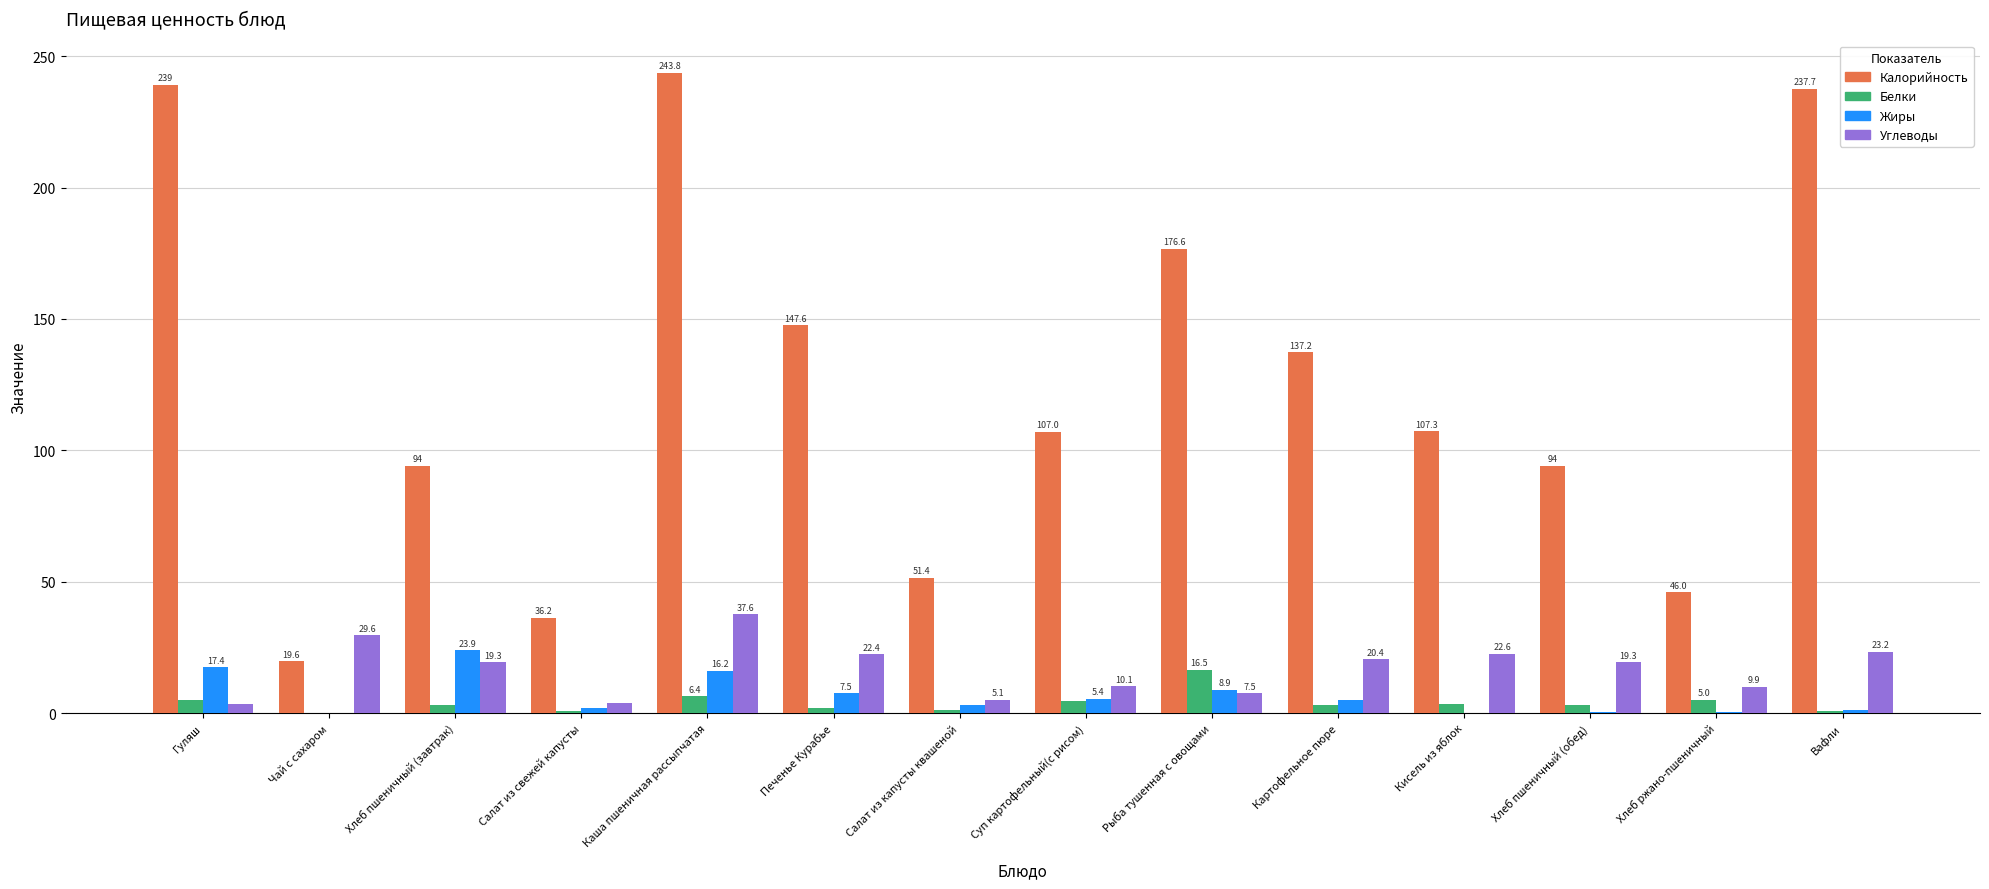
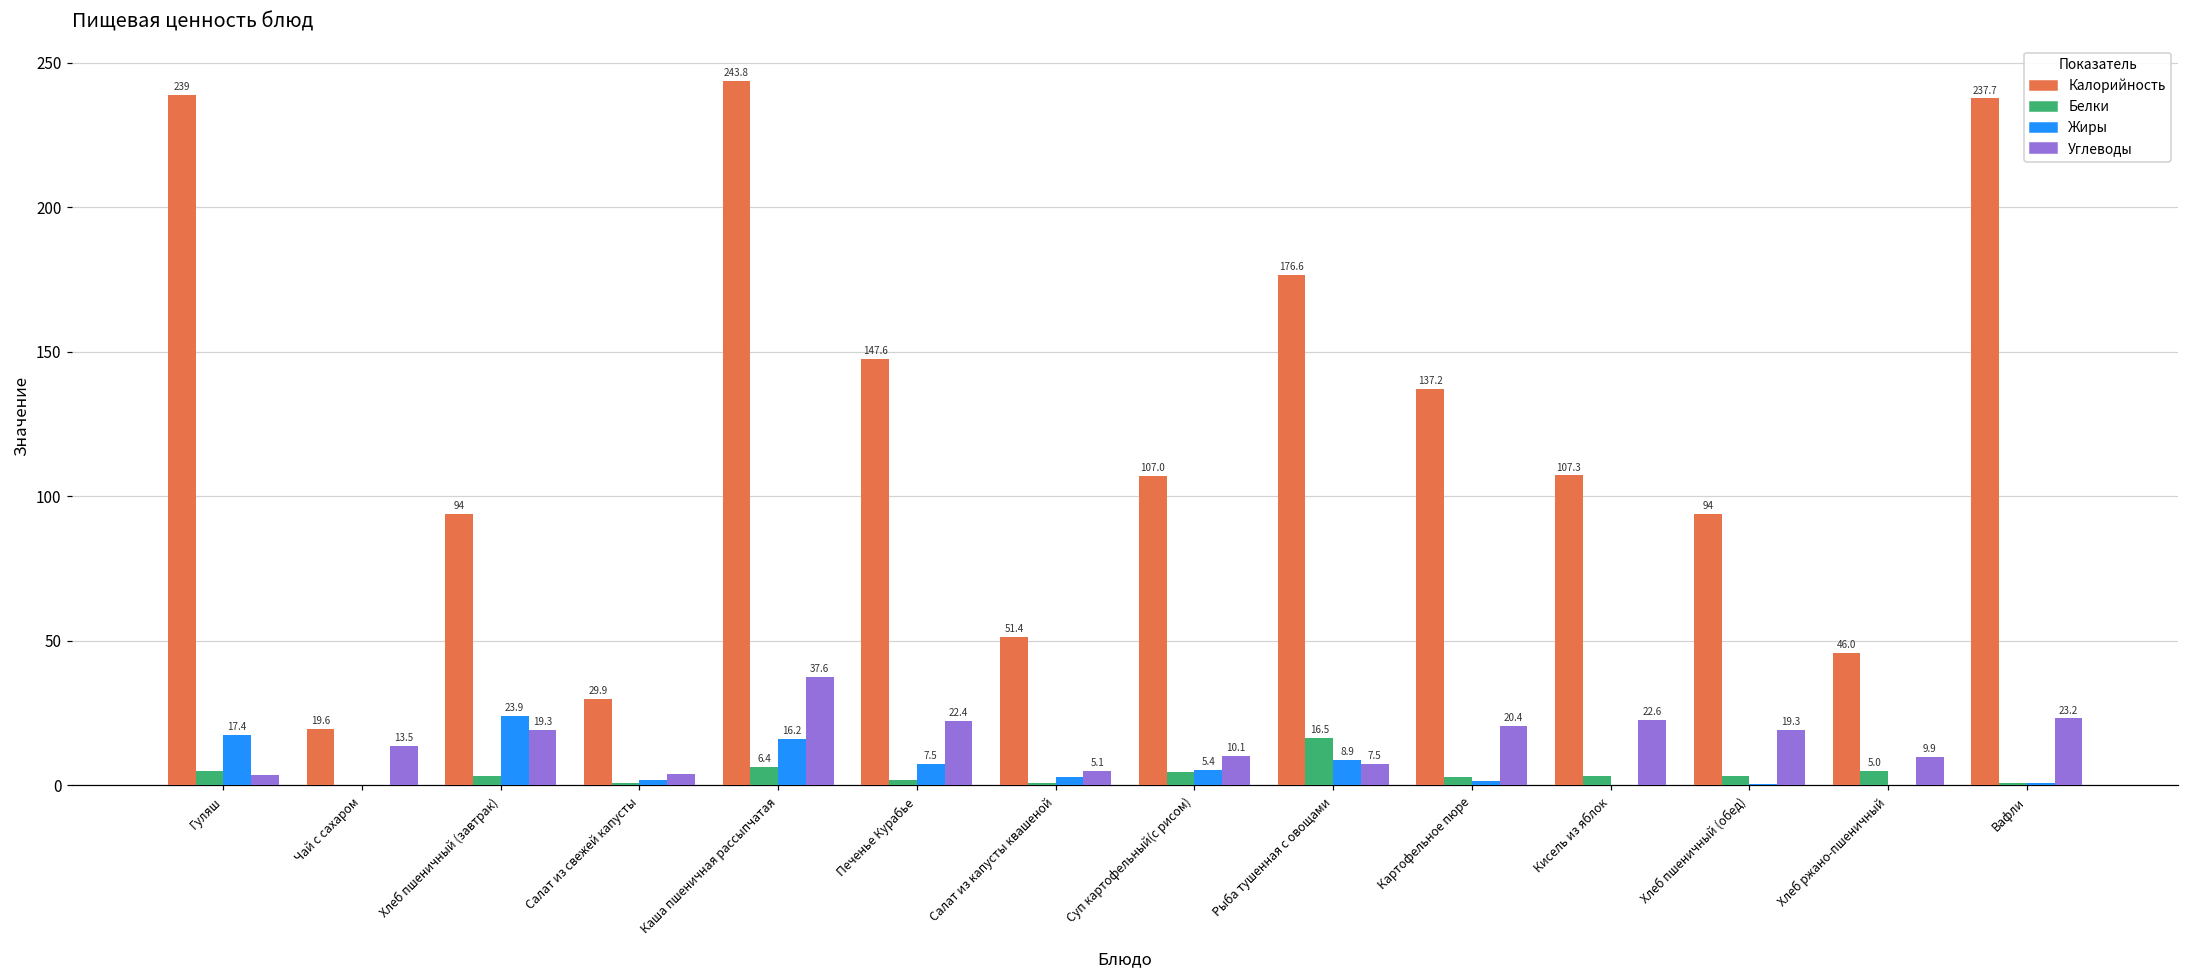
  {
    "Калорийность": {
      "Гуляш": 239,
      "Чай с сахаром": 19.6,
      "Хлеб пшеничный (завтрак)": 94,
-     "Салат из свежей капусты": 36.2,
+     "Салат из свежей капусты": 29.9,
      "Каша пшеничная рассыпчатая": 243.8,
      "Печенье Курабье": 147.6,
      "Салат из капусты квашеной": 51.4,
      "Суп картофельный(с рисом)": 107.0,
      "Рыба тушенная с овощами": 176.6,
      "Картофельное пюре": 137.2,
      "Кисель из яблок": 107.3,
      "Хлеб пшеничный (обед)": 94,
      "Хлеб ржано-пшеничный": 46.0,
      "Вафли": 237.7
    },
    "Белки": {
      "Каша пшеничная рассыпчатая": 6.4,
      "Рыба тушенная с овощами": 16.5,
      "Хлеб ржано-пшеничный": 5.0
    },
    "Жиры": {
      "Чай с сахаром": 0,
      "Салат из свежей капусты": 2,
      "Салат из капусты квашеной": 3,
-     "Картофельное пюре": 5,
+     "Картофельное пюре": 2,
      "Вафли": 1
    },
    "Углеводы": {
-     "Чай с сахаром": 29.6,
+     "Чай с сахаром": 13.5,
      "Хлеб пшеничный (завтрак)": 19.3,
      "Каша пшеничная рассыпчатая": 37.6,
      "Печенье Курабье": 22.4,
      "Салат из капусты квашеной": 5.1,
      "Суп картофельный(с рисом)": 10.1,
      "Рыба тушенная с овощами": 7.5,
      "Картофельное пюре": 20.4,
      "Кисель из яблок": 22.6,
      "Хлеб пшеничный (обед)": 19.3,
      "Хлеб ржано-пшеничный": 9.9,
      "Вафли": 23.2
    }
  }
